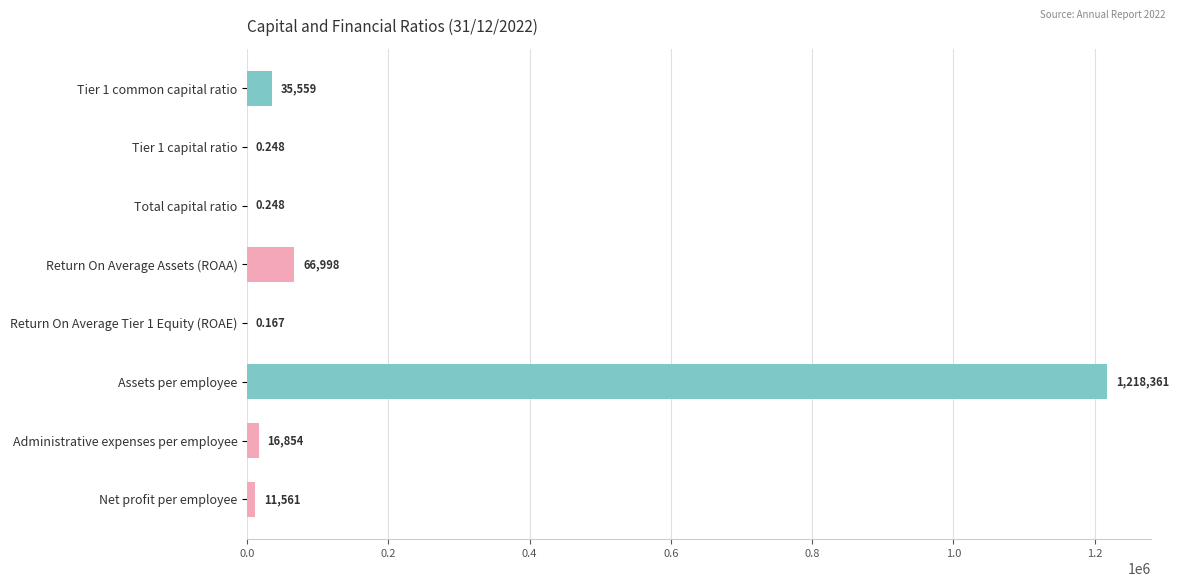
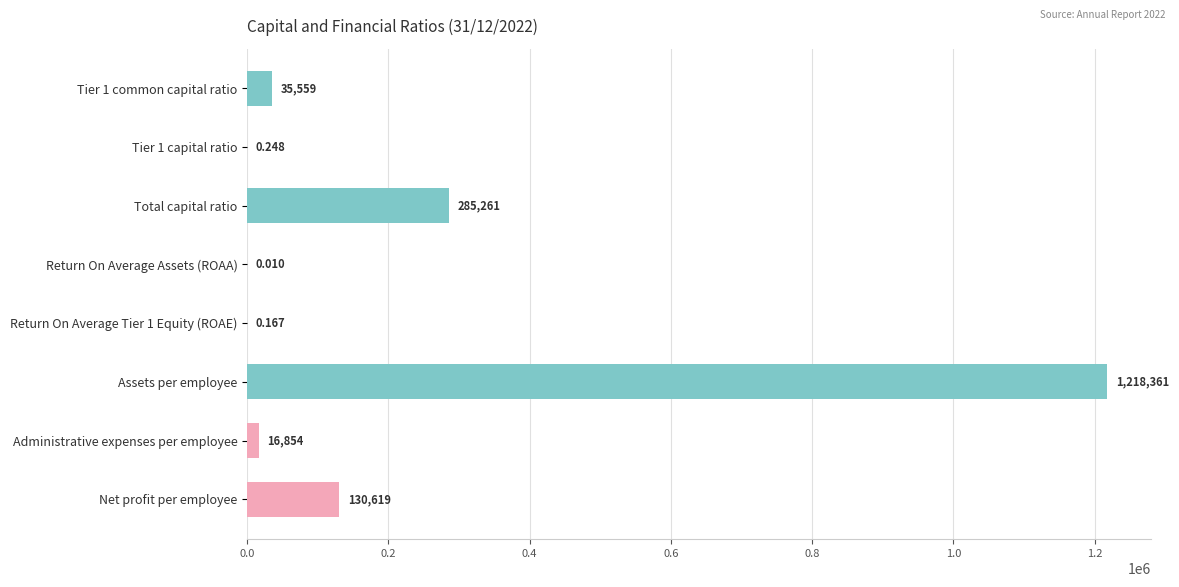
  {
    "Tier 1 common capital ratio": "35,559",
    "Tier 1 capital ratio": "0.248",
-   "Total capital ratio": "0.248",
-   "Return On Average Assets (ROAA)": "66,998",
+   "Total capital ratio": "285,261",
+   "Return On Average Assets (ROAA)": "0.010",
    "Return On Average Tier 1 Equity (ROAE)": "0.167",
    "Assets per employee": "1,218,361",
    "Administrative expenses per employee": "16,854",
-   "Net profit per employee": "11,561"
+   "Net profit per employee": "130,619"
  }
